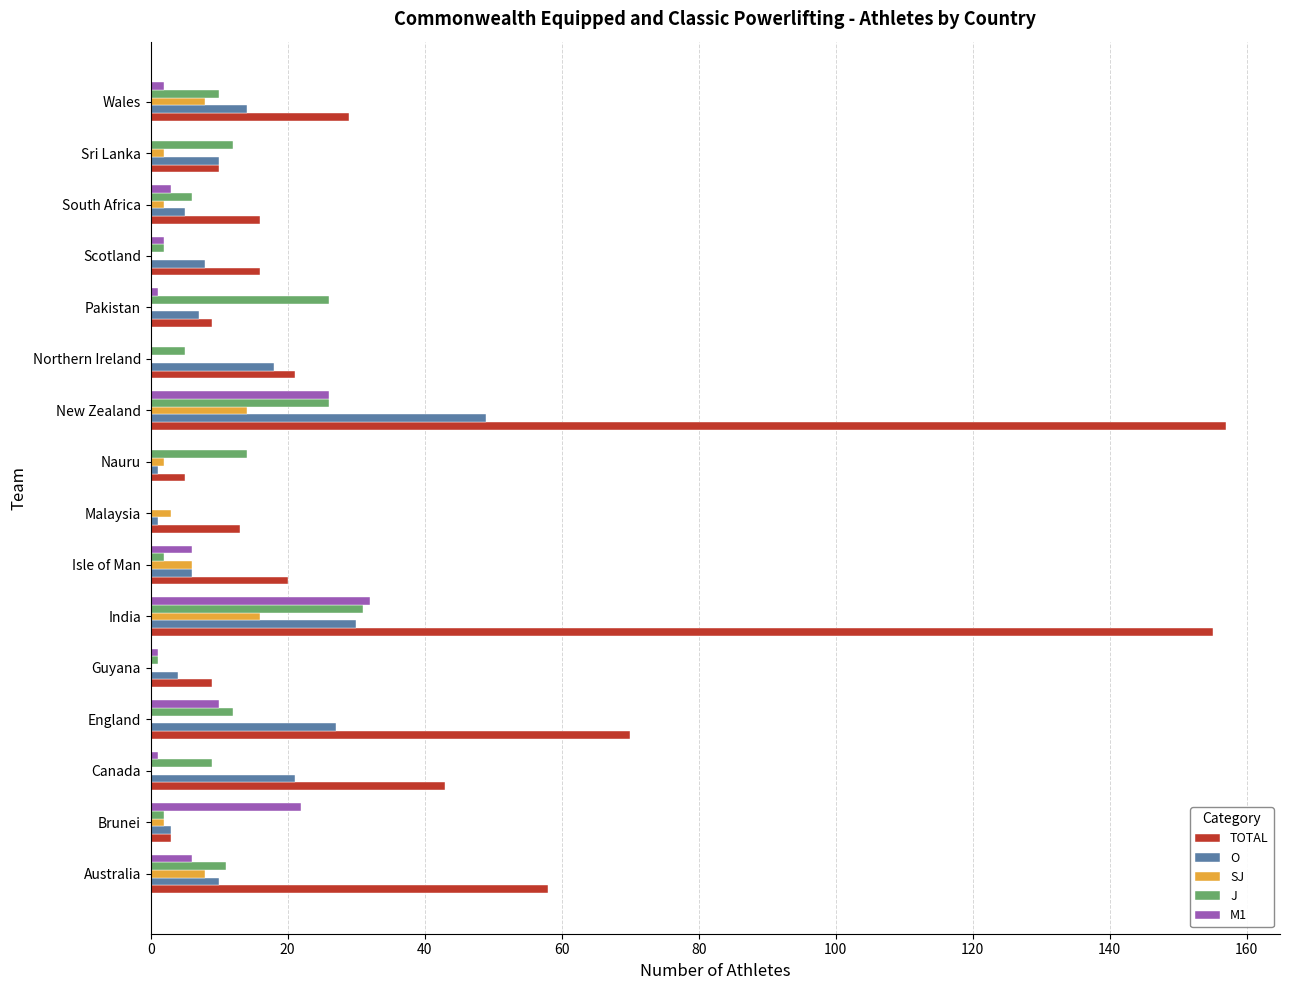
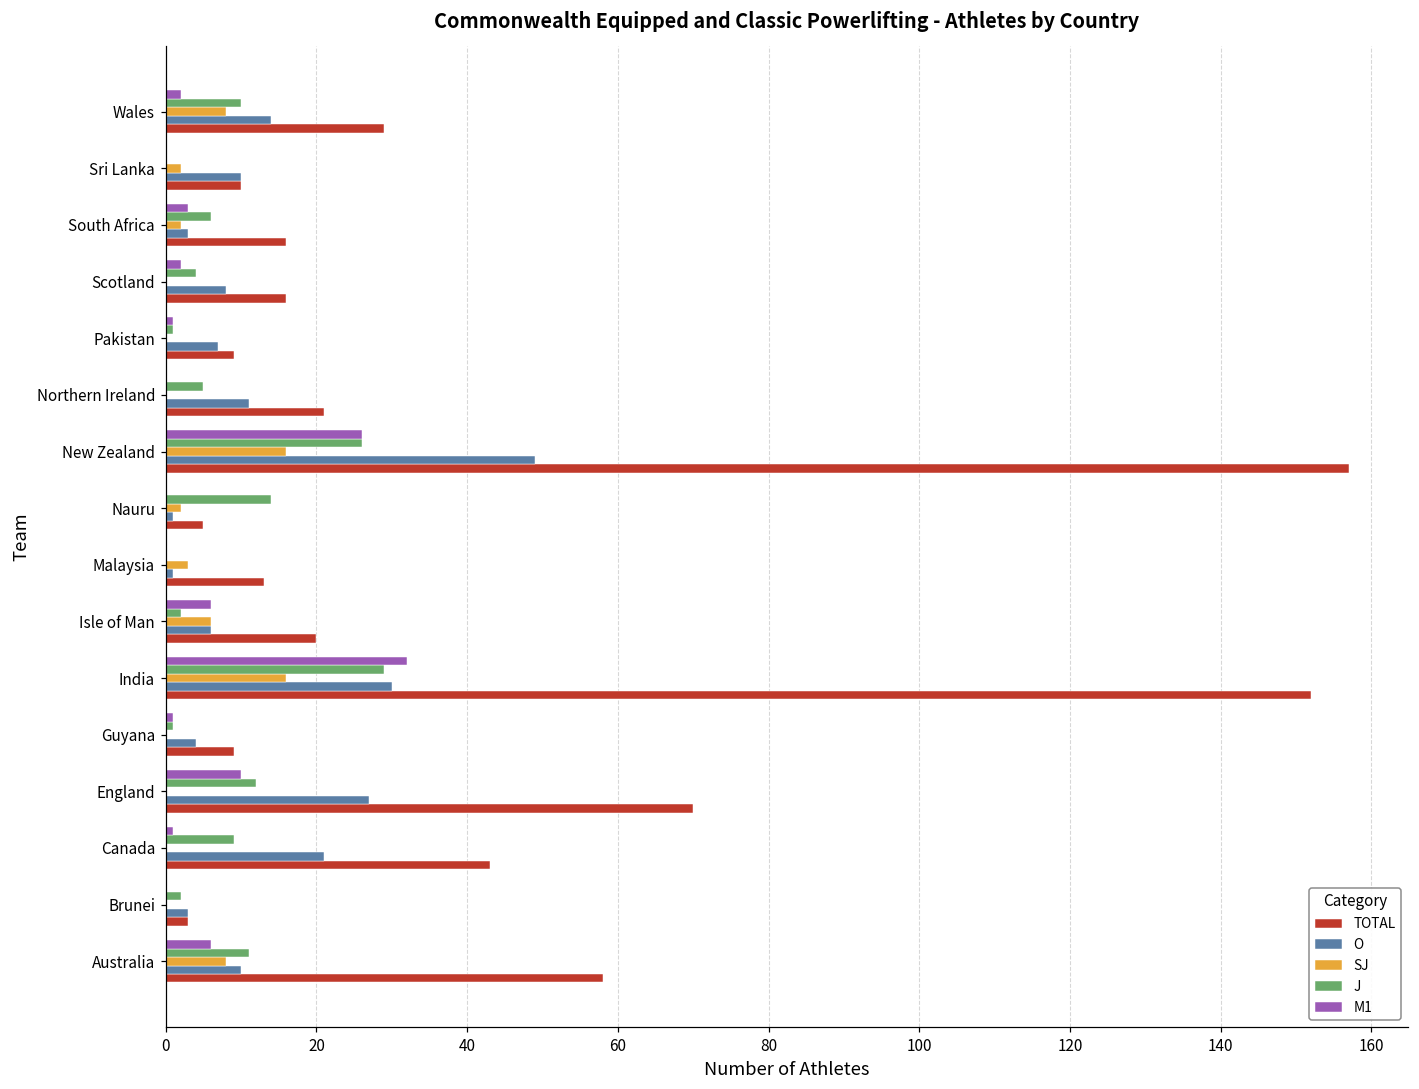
  {
    "TOTAL": {
      "Wales": 29,
      "Sri Lanka": 10,
      "South Africa": 16,
      "Scotland": 16,
      "Pakistan": 9,
      "Northern Ireland": 21,
      "New Zealand": 157,
      "Nauru": 5,
      "Malaysia": 13,
      "Isle of Man": 20,
-     "India": 155,
+     "India": 152,
      "Guyana": 9,
      "England": 70,
      "Canada": 43,
      "Brunei": 3,
      "Australia": 58
    },
    "O": {
      "Wales": 14,
      "Sri Lanka": 10,
-     "South Africa": 5,
+     "South Africa": 3,
      "Scotland": 8,
      "Pakistan": 7,
-     "Northern Ireland": 18,
+     "Northern Ireland": 11,
      "New Zealand": 49,
      "Nauru": 1,
      "Malaysia": 1,
      "Isle of Man": 6,
      "India": 30,
      "Guyana": 4,
      "England": 27,
      "Canada": 21,
      "Brunei": 3,
      "Australia": 10
    },
    "SJ": {
      "Wales": 8,
      "Sri Lanka": 2,
      "South Africa": 2,
      "Scotland": 0,
      "Pakistan": 0,
      "Northern Ireland": 0,
-     "New Zealand": 14,
+     "New Zealand": 16,
      "Nauru": 2,
      "Malaysia": 3,
      "Isle of Man": 6,
      "India": 16,
      "Guyana": 0,
      "England": 0,
      "Canada": 0,
-     "Brunei": 2,
+     "Brunei": 0,
      "Australia": 8
    },
    "J": {
      "Wales": 10,
-     "Sri Lanka": 12,
+     "Sri Lanka": 0,
      "South Africa": 6,
-     "Scotland": 2,
-     "Pakistan": 26,
+     "Scotland": 4,
+     "Pakistan": 1,
      "Northern Ireland": 5,
      "New Zealand": 26,
      "Nauru": 14,
      "Malaysia": 0,
      "Isle of Man": 2,
-     "India": 31,
+     "India": 29,
      "Guyana": 1,
      "England": 12,
      "Canada": 9,
      "Brunei": 2,
      "Australia": 11
    },
    "M1": {
      "Wales": 2,
      "Sri Lanka": 0,
      "South Africa": 3,
      "Scotland": 2,
      "Pakistan": 1,
      "Northern Ireland": 0,
      "New Zealand": 26,
      "Nauru": 0,
      "Malaysia": 0,
      "Isle of Man": 6,
      "India": 32,
      "Guyana": 1,
      "England": 10,
      "Canada": 1,
-     "Brunei": 22,
+     "Brunei": 0,
      "Australia": 6
    }
  }
